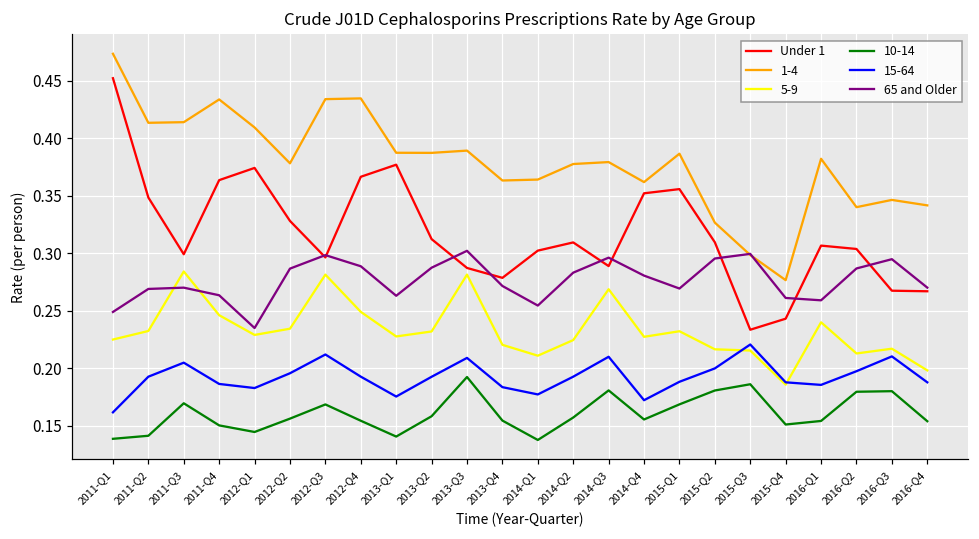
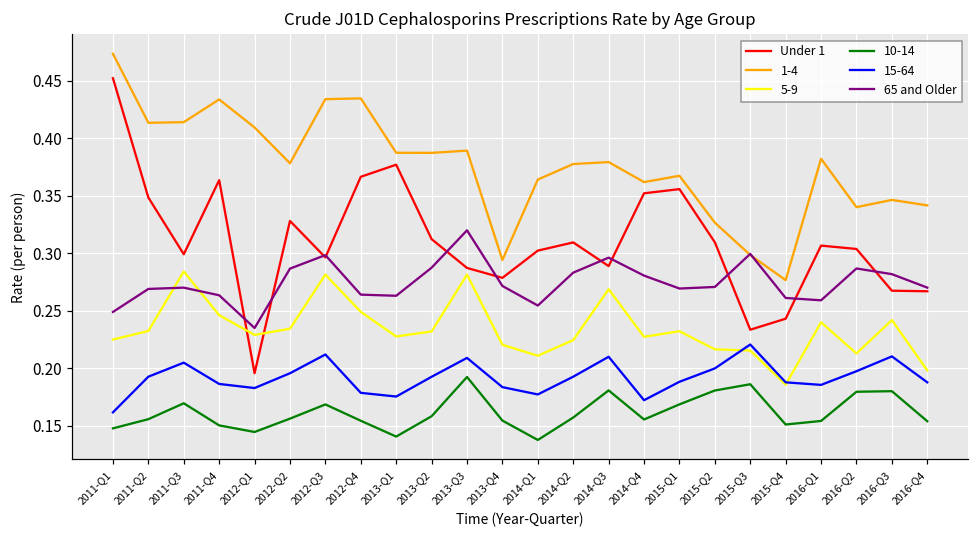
  {
    "Under 1": {
      "2011-Q1": 0.452,
      "2011-Q2": 0.348,
      "2011-Q3": 0.299,
      "2011-Q4": 0.363,
-     "2012-Q1": 0.374,
+     "2012-Q1": 0.196,
      "2012-Q2": 0.328,
      "2012-Q4": 0.366,
      "2013-Q1": 0.377,
      "2013-Q2": 0.312,
      "2013-Q3": 0.287,
      "2013-Q4": 0.278,
      "2014-Q1": 0.302,
      "2014-Q2": 0.309,
      "2014-Q3": 0.289,
      "2014-Q4": 0.352,
      "2015-Q1": 0.356,
      "2015-Q2": 0.309,
      "2015-Q3": 0.233,
      "2015-Q4": 0.243,
      "2016-Q1": 0.306,
      "2016-Q2": 0.304,
      "2016-Q3": 0.267,
      "2016-Q4": 0.267
    },
    "1-4": {
      "2011-Q1": 0.473,
      "2011-Q2": 0.413,
      "2011-Q3": 0.414,
      "2011-Q4": 0.434,
      "2012-Q1": 0.409,
      "2012-Q2": 0.378,
      "2012-Q3": 0.434,
      "2012-Q4": 0.434,
      "2013-Q1": 0.387,
      "2013-Q2": 0.387,
      "2013-Q3": 0.389,
-     "2013-Q4": 0.363,
+     "2013-Q4": 0.294,
      "2014-Q1": 0.364,
      "2014-Q2": 0.377,
      "2014-Q3": 0.379,
      "2014-Q4": 0.362,
-     "2015-Q1": 0.386,
+     "2015-Q1": 0.367,
      "2015-Q2": 0.326,
      "2015-Q4": 0.276,
      "2016-Q1": 0.382,
      "2016-Q2": 0.340,
      "2016-Q3": 0.346,
      "2016-Q4": 0.341
    },
    "5-9": {
      "2011-Q1": 0.225,
      "2011-Q2": 0.232,
      "2011-Q3": 0.284,
      "2011-Q4": 0.246,
      "2012-Q1": 0.229,
      "2012-Q2": 0.234,
      "2012-Q3": 0.281,
      "2012-Q4": 0.249,
      "2013-Q1": 0.227,
      "2013-Q2": 0.232,
      "2013-Q3": 0.281,
      "2013-Q4": 0.220,
      "2014-Q1": 0.211,
      "2014-Q2": 0.224,
      "2014-Q3": 0.269,
      "2014-Q4": 0.227,
      "2015-Q1": 0.232,
      "2015-Q2": 0.216,
      "2015-Q3": 0.215,
      "2016-Q1": 0.240,
      "2016-Q2": 0.213,
-     "2016-Q3": 0.217,
+     "2016-Q3": 0.242,
      "2016-Q4": 0.198
    },
    "10-14": {
-     "2011-Q1": 0.138,
-     "2011-Q2": 0.141,
+     "2011-Q1": 0.148,
+     "2011-Q2": 0.156,
      "2011-Q3": 0.169,
      "2011-Q4": 0.150,
      "2012-Q1": 0.144,
      "2012-Q2": 0.156,
      "2012-Q3": 0.168,
      "2012-Q4": 0.154,
      "2013-Q1": 0.140,
      "2013-Q2": 0.158,
      "2013-Q3": 0.192,
      "2013-Q4": 0.154,
      "2014-Q1": 0.137,
      "2014-Q2": 0.157,
      "2014-Q3": 0.181,
      "2014-Q4": 0.155,
      "2015-Q1": 0.168,
      "2015-Q2": 0.180,
      "2015-Q3": 0.186,
      "2015-Q4": 0.151,
      "2016-Q1": 0.154,
      "2016-Q2": 0.179,
      "2016-Q3": 0.180,
      "2016-Q4": 0.154
    },
    "15-64": {
      "2011-Q1": 0.161,
      "2011-Q2": 0.192,
      "2011-Q3": 0.205,
      "2011-Q4": 0.186,
      "2012-Q1": 0.183,
      "2012-Q2": 0.195,
      "2012-Q3": 0.212,
-     "2012-Q4": 0.193,
+     "2012-Q4": 0.178,
      "2013-Q1": 0.175,
      "2013-Q2": 0.192,
      "2013-Q3": 0.209,
      "2013-Q4": 0.183,
      "2014-Q1": 0.177,
      "2014-Q2": 0.192,
      "2014-Q3": 0.210,
      "2014-Q4": 0.172,
      "2015-Q1": 0.188,
      "2015-Q2": 0.200,
      "2015-Q3": 0.220,
      "2016-Q1": 0.185,
      "2016-Q2": 0.197,
      "2016-Q3": 0.210,
      "2016-Q4": 0.188
    },
    "65 and Older": {
      "2011-Q1": 0.249,
      "2011-Q2": 0.269,
      "2011-Q3": 0.270,
      "2011-Q4": 0.263,
      "2012-Q1": 0.235,
      "2012-Q2": 0.286,
-     "2012-Q4": 0.289,
+     "2012-Q4": 0.264,
      "2013-Q1": 0.263,
      "2013-Q2": 0.287,
-     "2013-Q3": 0.302,
+     "2013-Q3": 0.320,
      "2013-Q4": 0.271,
      "2014-Q1": 0.254,
      "2014-Q2": 0.283,
      "2014-Q3": 0.296,
      "2014-Q4": 0.280,
      "2015-Q1": 0.269,
-     "2015-Q2": 0.295,
+     "2015-Q2": 0.271,
      "2015-Q4": 0.261,
      "2016-Q1": 0.259,
      "2016-Q2": 0.287,
-     "2016-Q3": 0.295,
+     "2016-Q3": 0.282,
      "2016-Q4": 0.270
    }
  }
